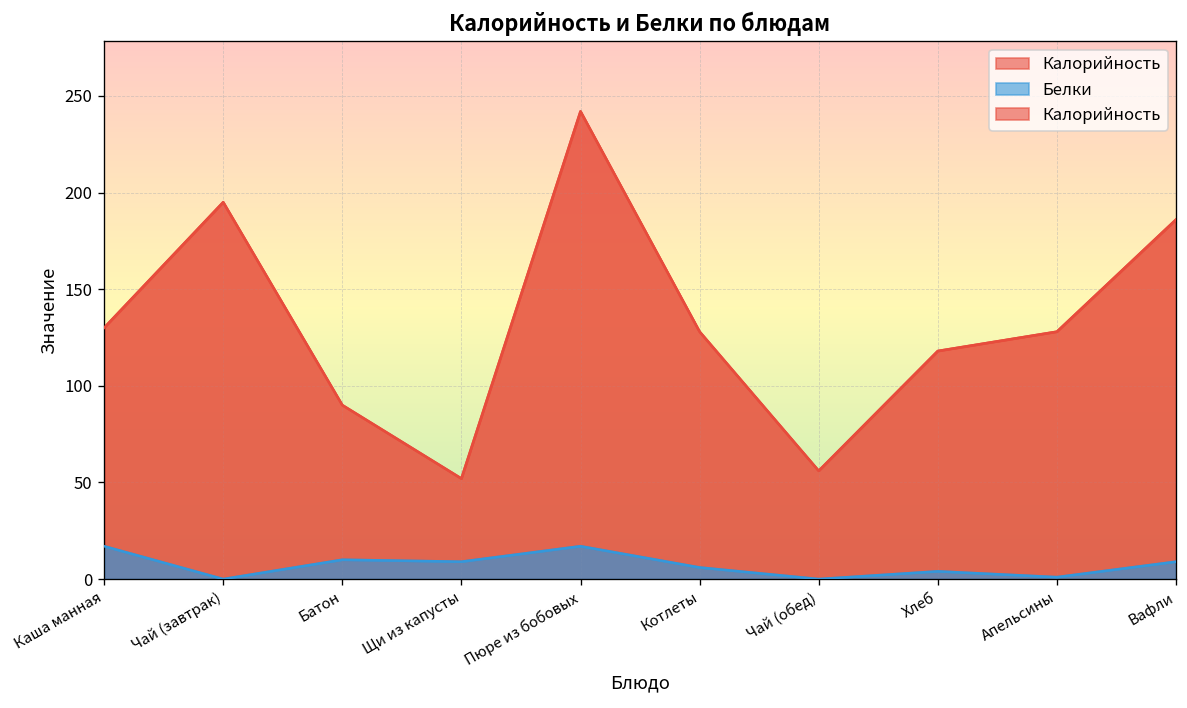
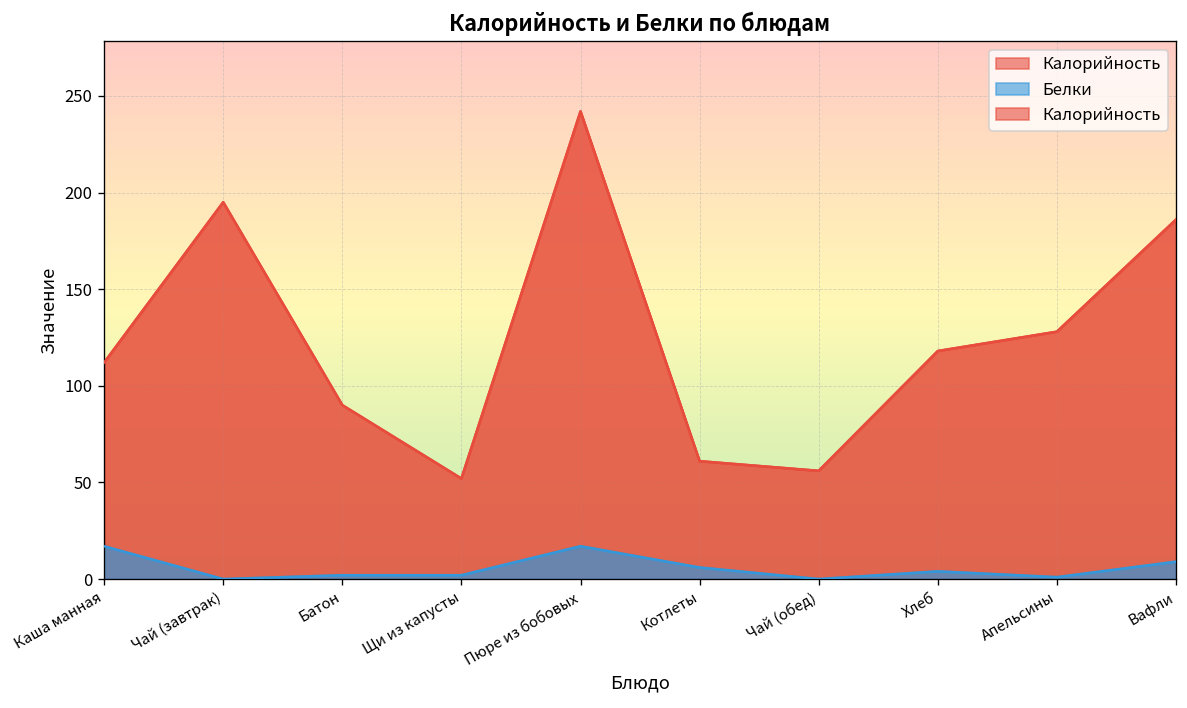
  {
    "Калорийность": {
-     "Каша манная": 130,
+     "Каша манная": 112,
      "Чай (завтрак)": 195,
      "Батон": 90,
      "Щи из капусты": 52,
      "Пюре из бобовых": 242,
-     "Котлеты": 128,
+     "Котлеты": 61,
      "Чай (обед)": 56,
      "Хлеб": 118,
      "Апельсины": 128,
      "Вафли": 186
    },
    "Белки": {
      "Каша манная": 17,
      "Чай (завтрак)": 0,
-     "Батон": 10,
-     "Щи из капусты": 9,
+     "Батон": 2,
+     "Щи из капусты": 2,
      "Пюре из бобовых": 17,
      "Котлеты": 6,
      "Чай (обед)": 0,
      "Хлеб": 4,
      "Апельсины": 1,
      "Вафли": 9
    }
  }
